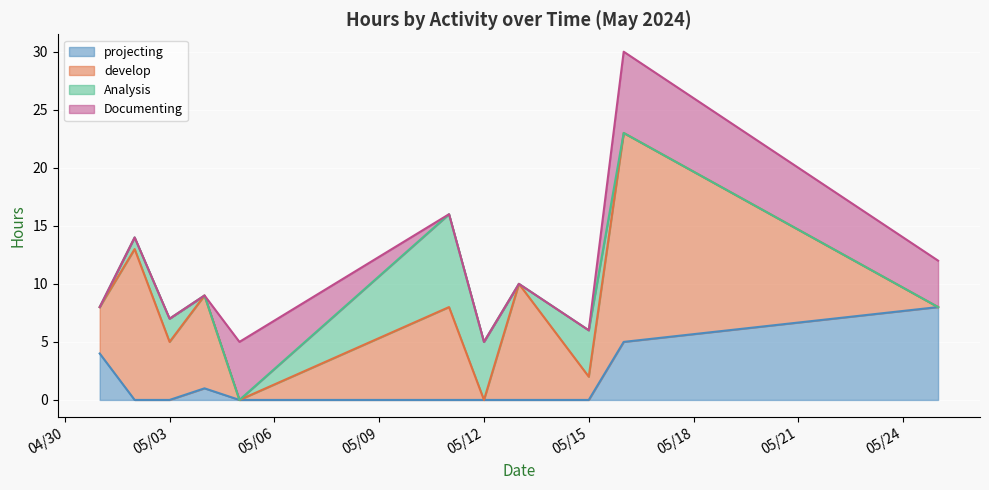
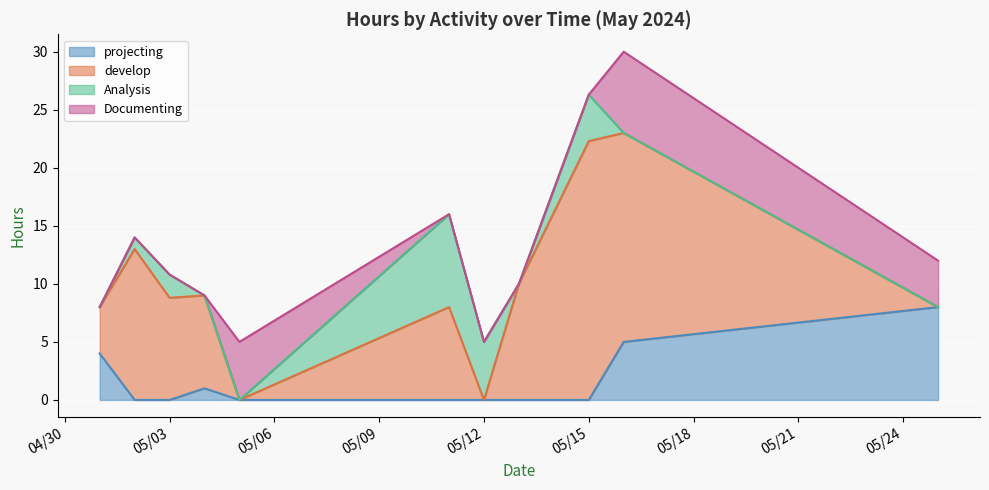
  {
    "develop": {
-     "05/03": 5.0,
-     "05/15": 2.0
+     "05/03": 8.8,
+     "05/15": 22.3
    }
  }
